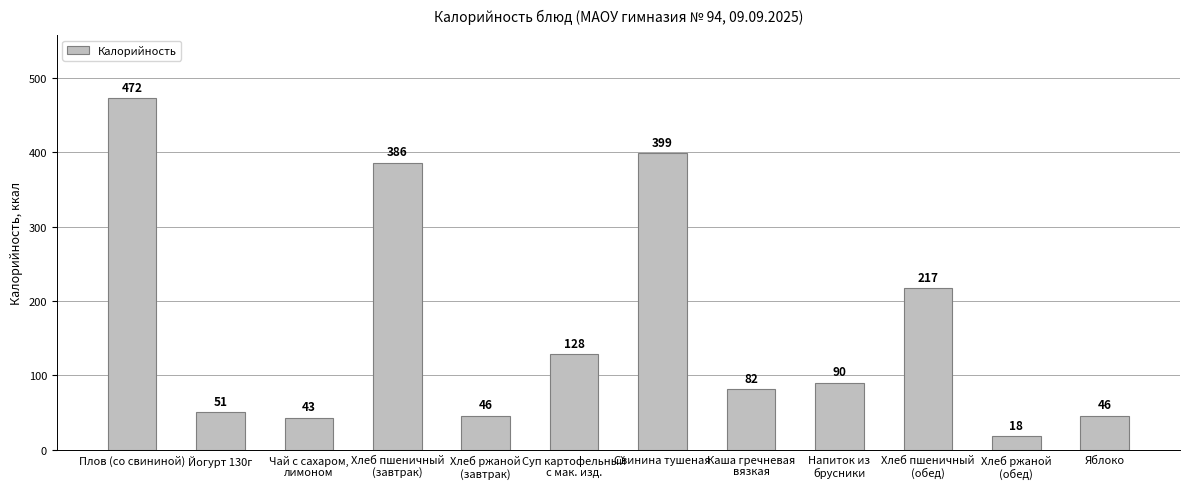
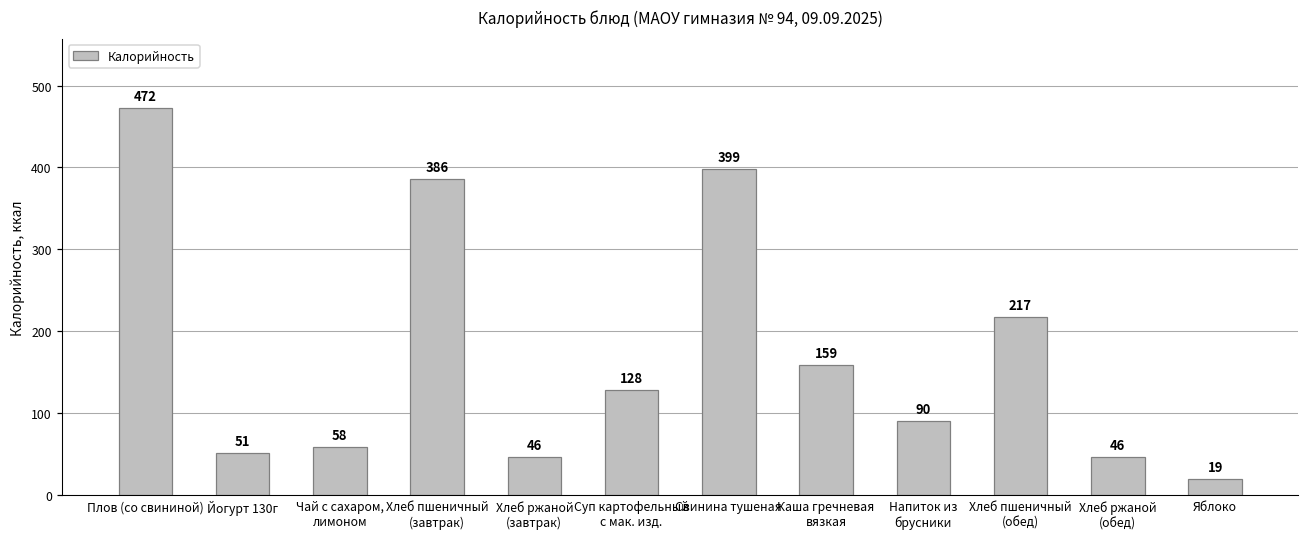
  {
    "Плов (со свининой)": 472,
    "Йогурт 130г": 51,
-   "Чай с сахаром, лимоном": 43,
+   "Чай с сахаром, лимоном": 58,
    "Хлеб пшеничный (завтрак)": 386,
    "Хлеб ржаной (завтрак)": 46,
    "Суп картофельный с мак. изд.": 128,
    "Свинина тушеная": 399,
-   "Каша гречневая вязкая": 82,
+   "Каша гречневая вязкая": 159,
    "Напиток из брусники": 90,
    "Хлеб пшеничный (обед)": 217,
-   "Хлеб ржаной (обед)": 18,
-   "Яблоко": 46
+   "Хлеб ржаной (обед)": 46,
+   "Яблоко": 19
  }
